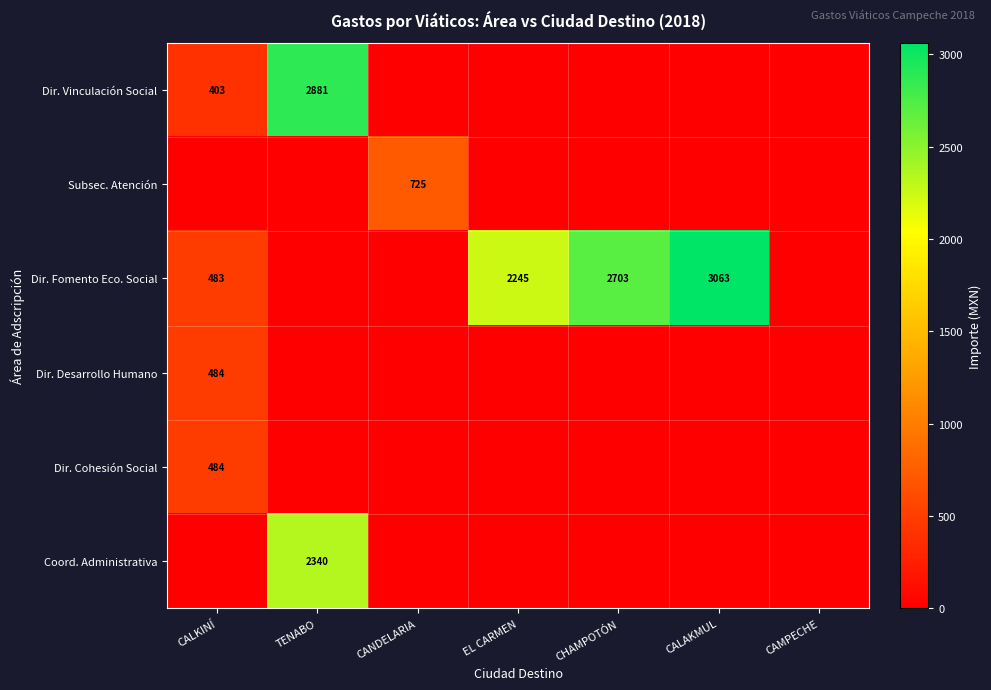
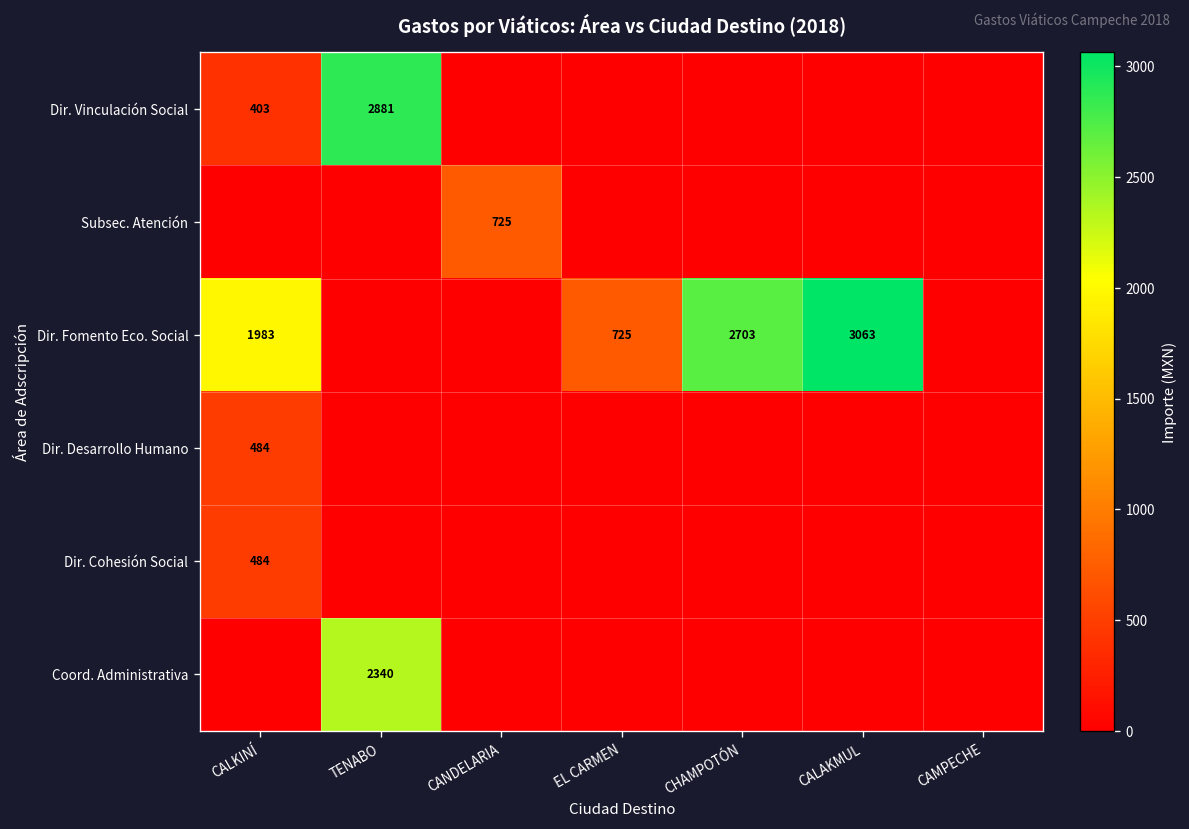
  {
    "Dir. Vinculación Social": {
      "CALKINÍ": 403,
      "TENABO": 2881
    },
    "Subsec. Atención": {
      "CANDELARIA": 725
    },
    "Dir. Fomento Eco. Social": {
-     "CALKINÍ": 483,
-     "EL CARMEN": 2245,
+     "CALKINÍ": 1983,
+     "EL CARMEN": 725,
      "CHAMPOTÓN": 2703,
      "CALAKMUL": 3063
    },
    "Dir. Desarrollo Humano": {
      "CALKINÍ": 484
    },
    "Dir. Cohesión Social": {
      "CALKINÍ": 484
    },
    "Coord. Administrativa": {
      "TENABO": 2340
    }
  }
